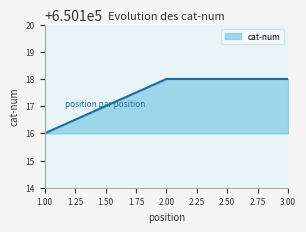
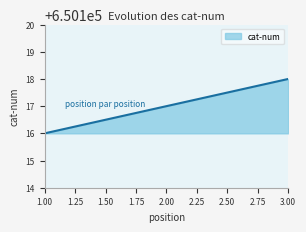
  {
    "1.00": 650116,
-   "2.00": 650118,
+   "2.00": 650117,
    "3.00": 650118
  }
